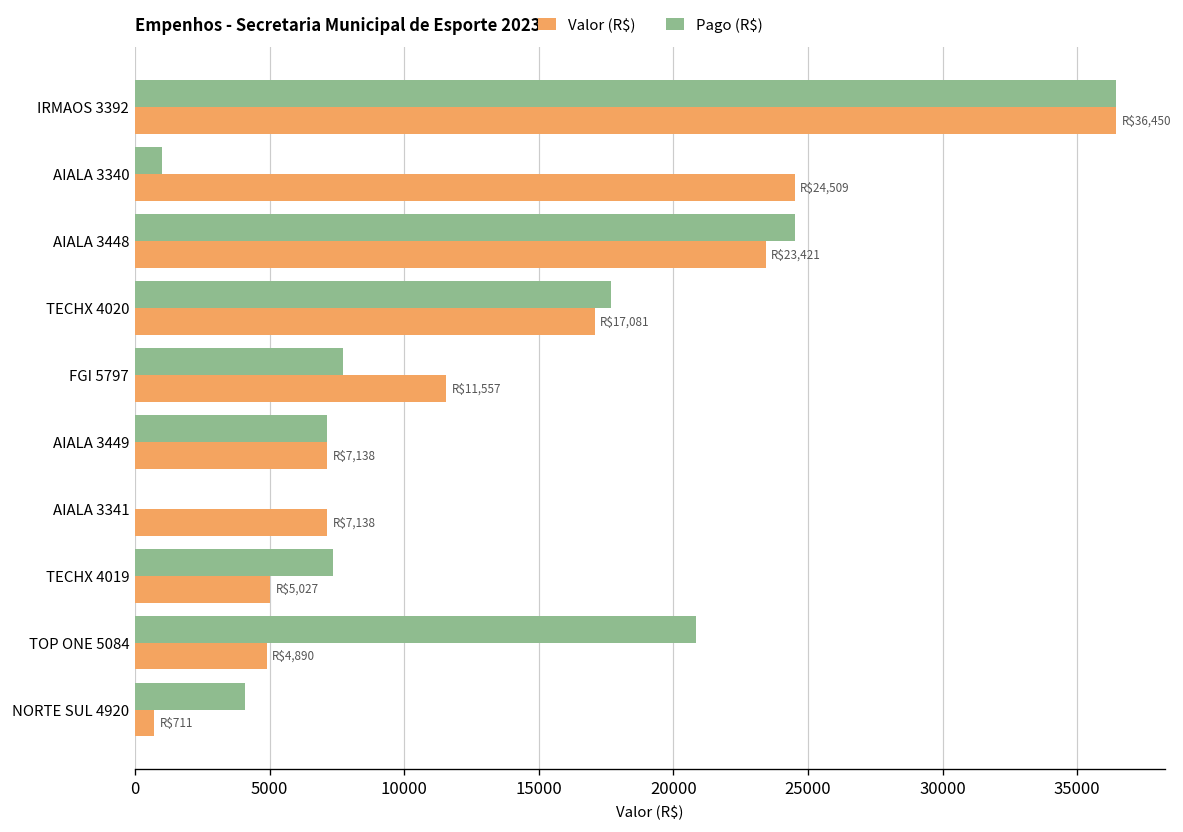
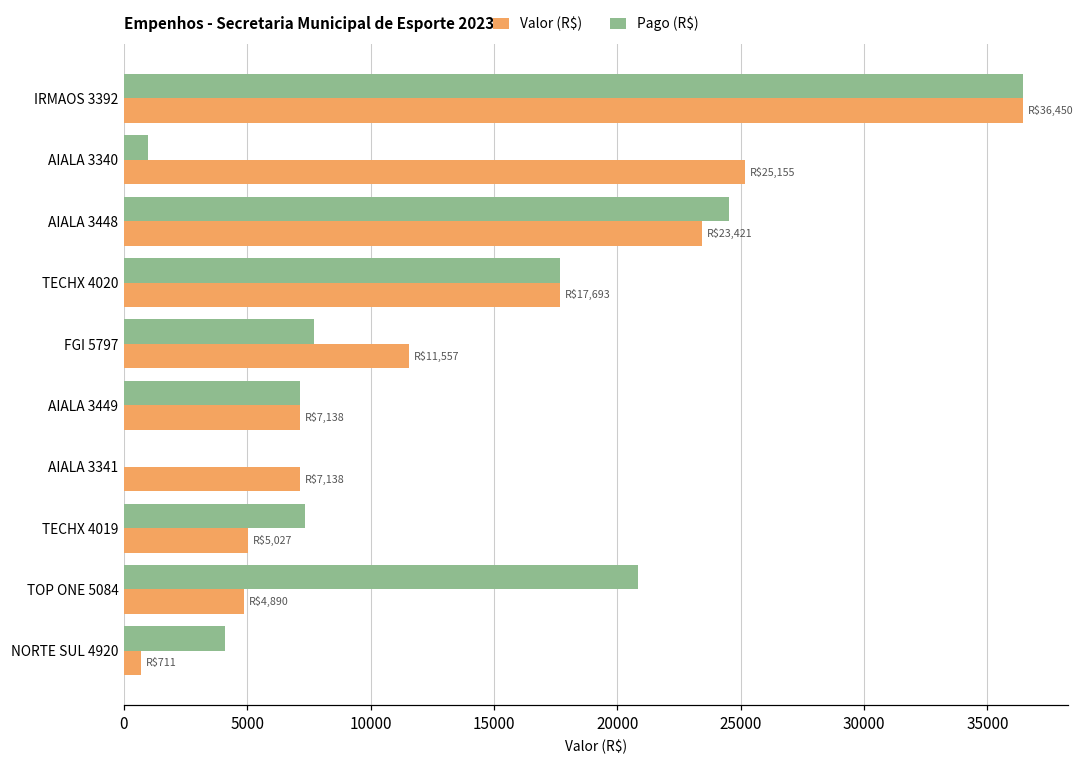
  {
    "Valor (R$)": {
      "IRMAOS 3392": "$36,450",
-     "AIALA 3340": "$24,509",
+     "AIALA 3340": "$25,155",
      "AIALA 3448": "$23,421",
-     "TECHX 4020": "$17,081",
+     "TECHX 4020": "$17,693",
      "FGI 5797": "$11,557",
      "AIALA 3449": "$7,138",
      "AIALA 3341": "$7,138",
      "TECHX 4019": "$5,027",
      "TOP ONE 5084": "$4,890",
      "NORTE SUL 4920": "$711"
    },
    "Pago (R$)": {
      "AIALA 3340": "1000",
      "AIALA 3448": "24500",
      "TECHX 4020": "17700",
      "FGI 5797": "7700",
      "AIALA 3341": "0",
      "TECHX 4019": "7400",
      "TOP ONE 5084": "20900",
      "NORTE SUL 4920": "4100"
    }
  }
